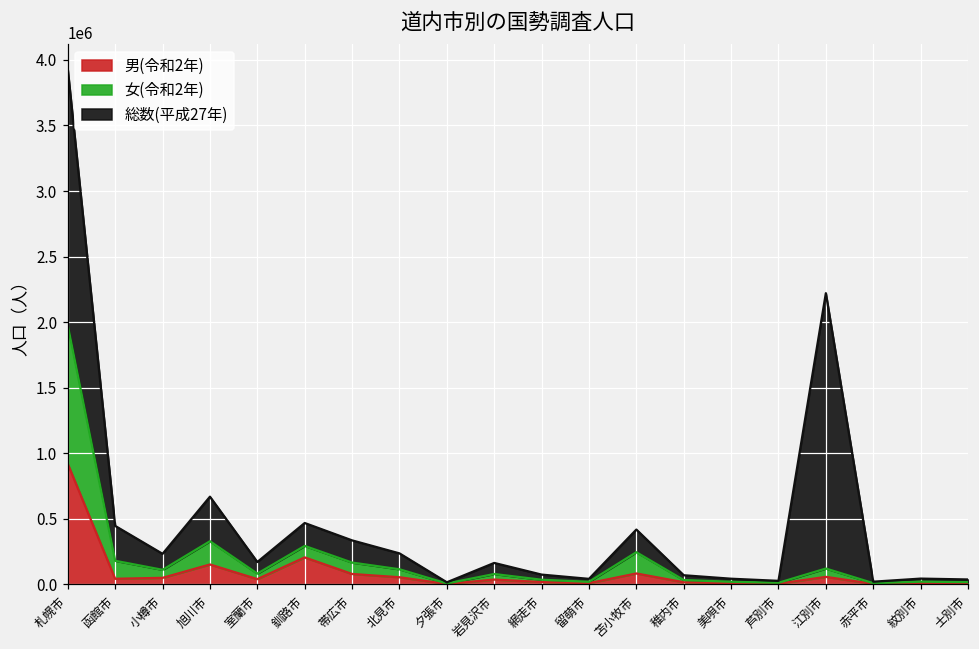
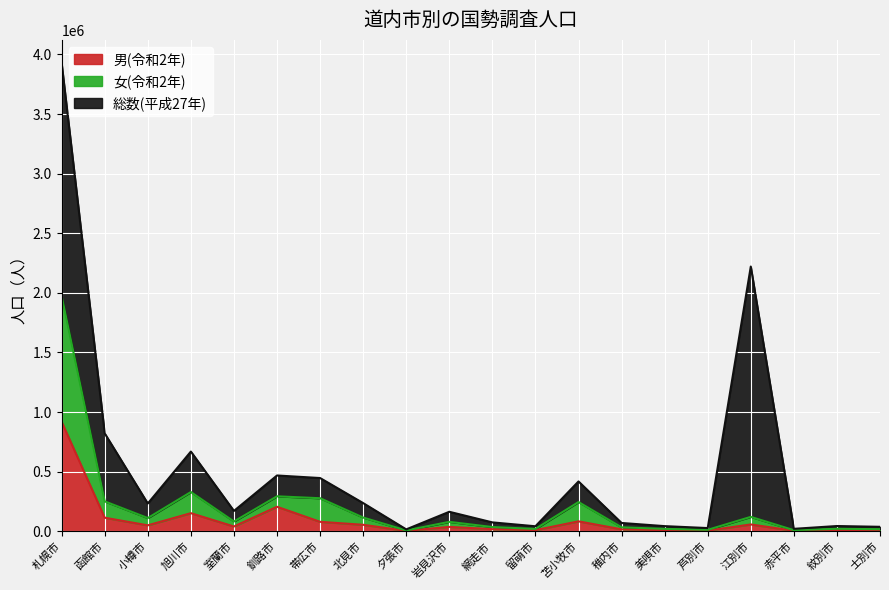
  {
    "男(令和2年)": {
      "札幌市": 920000,
-     "函館市": 40000,
+     "函館市": 110000,
      "小樽市": 50000,
      "旭川市": 150000,
      "室蘭市": 40000,
      "釧路市": 210000,
      "帯広市": 80000,
      "北見市": 50000,
      "岩見沢市": 40000,
      "苫小牧市": 80000,
      "江別市": 60000
    },
    "女(令和2年)": {
      "札幌市": 1050000,
      "函館市": 140000,
      "小樽市": 60000,
      "旭川市": 180000,
      "室蘭市": 40000,
      "釧路市": 90000,
-     "帯広市": 90000,
+     "帯広市": 200000,
      "北見市": 60000,
      "岩見沢市": 40000,
      "苫小牧市": 160000,
      "江別市": 60000
    },
    "総数(平成27年)": {
      "札幌市": 1950000,
-     "函館市": 270000,
+     "函館市": 570000,
      "小樽市": 120000,
      "旭川市": 340000,
      "室蘭市": 90000,
      "釧路市": 170000,
      "帯広市": 170000,
      "北見市": 120000,
      "岩見沢市": 80000,
      "網走市": 40000,
      "留萌市": 20000,
      "苫小牧市": 170000,
      "稚内市": 40000,
      "美唄市": 20000,
      "江別市": 2100000,
      "紋別市": 20000
    }
  }
